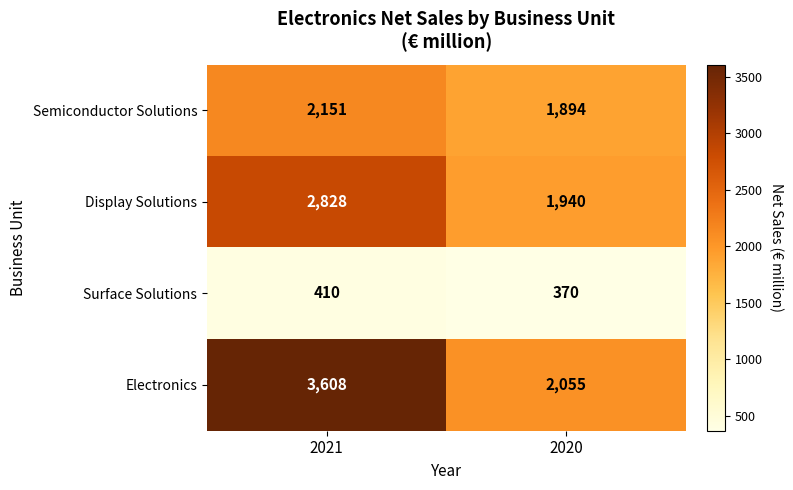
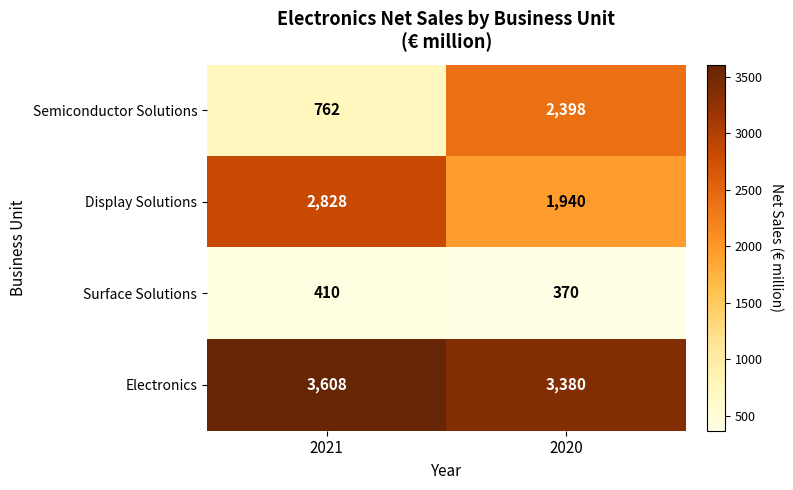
  {
    "Semiconductor Solutions": {
-     "2021": "2,151",
-     "2020": "1,894"
+     "2021": "762",
+     "2020": "2,398"
    },
    "Display Solutions": {
      "2021": "2,828",
      "2020": "1,940"
    },
    "Surface Solutions": {
      "2021": "410",
      "2020": "370"
    },
    "Electronics": {
      "2021": "3,608",
-     "2020": "2,055"
+     "2020": "3,380"
    }
  }
